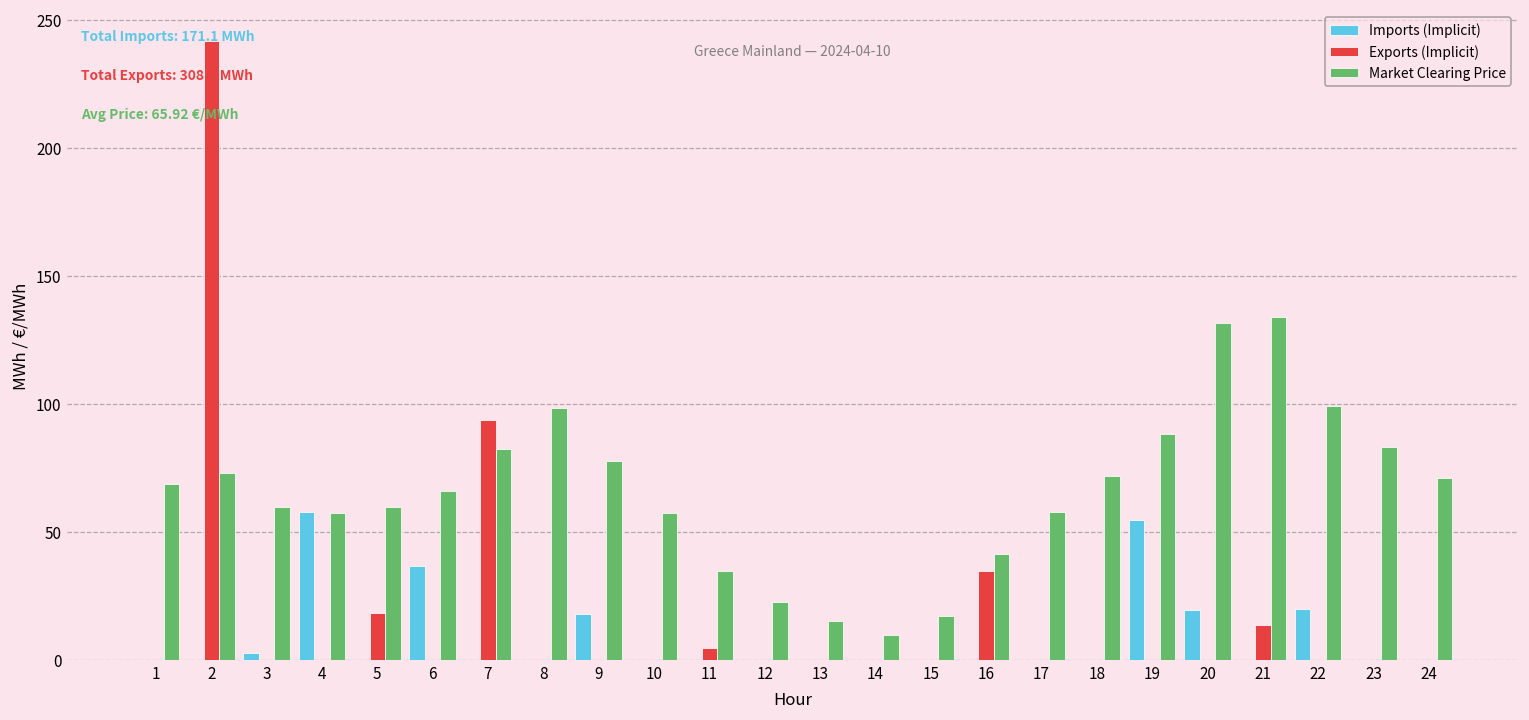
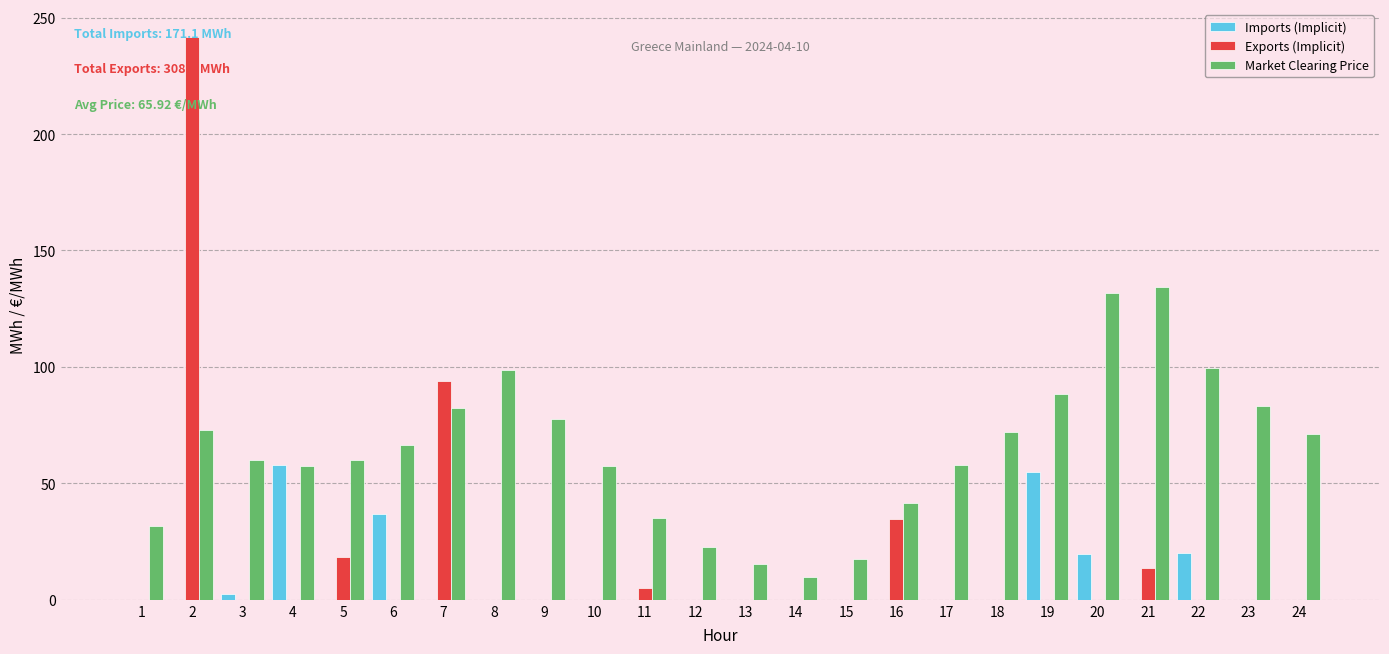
  {
    "Imports (Implicit)": {
      "1": 0,
      "2": 0,
      "3": 3,
      "4": 58,
      "5": 0,
      "6": 37,
      "7": 0,
      "8": 0,
-     "9": 18,
+     "9": 0,
      "10": 0,
      "11": 0,
      "12": 0,
      "13": 0,
      "14": 0,
      "15": 0,
      "16": 0,
      "17": 0,
      "18": 0,
      "19": 55,
      "20": 20,
      "21": 0,
      "22": 20,
      "23": 0,
      "24": 0
    },
    "Exports (Implicit)": {
      "1": 0,
      "3": 0,
      "4": 0,
      "5": 18,
      "6": 0,
      "7": 94,
      "8": 0,
      "9": 0,
      "10": 0,
      "11": 5,
      "12": 0,
      "13": 0,
      "14": 0,
      "15": 0,
      "16": 35,
      "17": 0,
      "18": 0,
      "19": 0,
      "20": 0,
      "21": 14,
      "22": 0,
      "23": 0,
      "24": 0
    },
    "Market Clearing Price": {
-     "1": 69,
+     "1": 32,
      "2": 73,
      "3": 60,
      "4": 57,
      "5": 60,
      "6": 66,
      "7": 82,
      "8": 99,
      "9": 78,
      "10": 57,
      "11": 35,
      "12": 23,
      "13": 15,
      "14": 10,
      "15": 17,
      "16": 42,
      "17": 58,
      "18": 72,
      "19": 88,
      "20": 132,
      "21": 134,
      "22": 99,
      "23": 83,
      "24": 71
    }
  }
